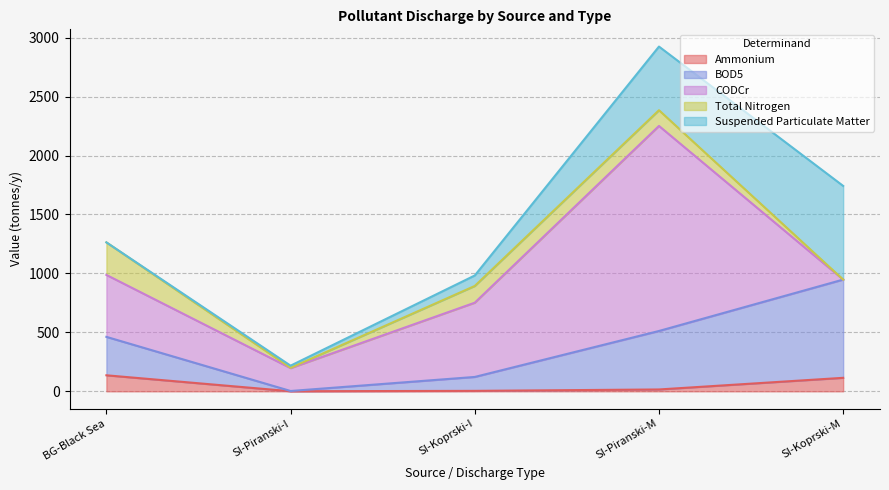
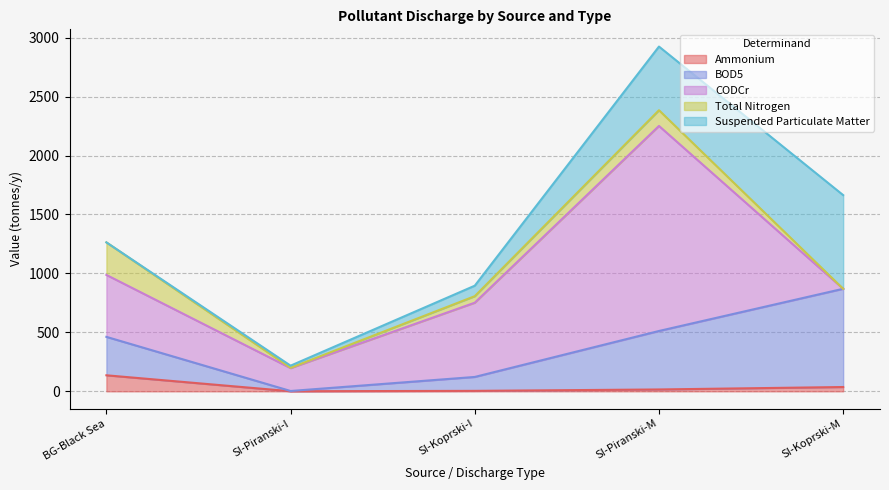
  {
    "Ammonium": {
      "BG-Black Sea": 140,
      "SI-Koprski-I": 0,
      "SI-Piranski-M": 20,
-     "SI-Koprski-M": 110
+     "SI-Koprski-M": 40
    },
    "CODCr": {
      "BG-Black Sea": 530,
      "SI-Koprski-I": 630,
      "SI-Piranski-M": 1740
    },
    "Total Nitrogen": {
-     "SI-Koprski-I": 140,
+     "SI-Koprski-I": 60,
      "SI-Piranski-M": 130
    }
  }
